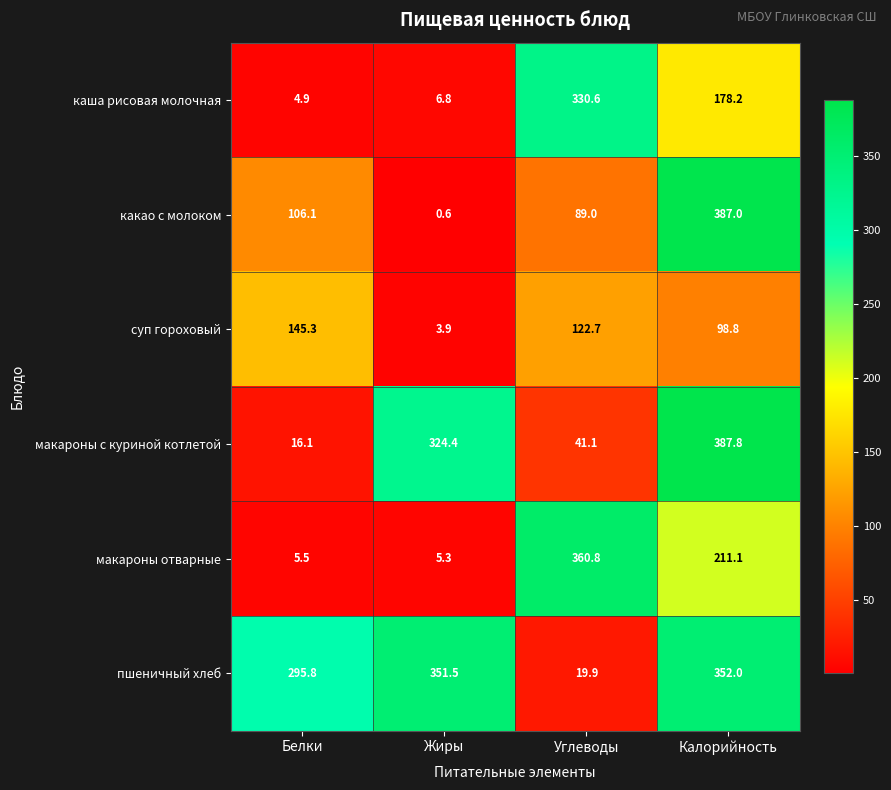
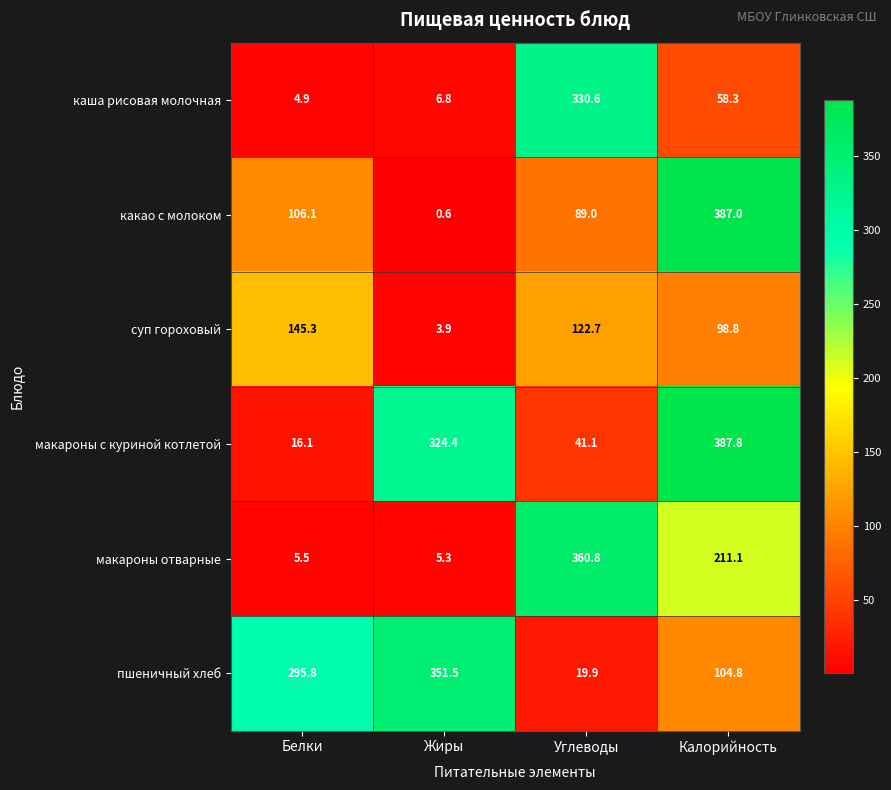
  {
    "каша рисовая молочная": {
      "Белки": 4.9,
      "Жиры": 6.8,
      "Углеводы": 330.6,
-     "Калорийность": 178.2
+     "Калорийность": 58.3
    },
    "какао с молоком": {
      "Белки": 106.1,
      "Жиры": 0.6,
      "Углеводы": 89.0,
      "Калорийность": 387.0
    },
    "суп гороховый": {
      "Белки": 145.3,
      "Жиры": 3.9,
      "Углеводы": 122.7,
      "Калорийность": 98.8
    },
    "макароны с куриной котлетой": {
      "Белки": 16.1,
      "Жиры": 324.4,
      "Углеводы": 41.1,
      "Калорийность": 387.8
    },
    "макароны отварные": {
      "Белки": 5.5,
      "Жиры": 5.3,
      "Углеводы": 360.8,
      "Калорийность": 211.1
    },
    "пшеничный хлеб": {
      "Белки": 295.8,
      "Жиры": 351.5,
      "Углеводы": 19.9,
-     "Калорийность": 352.0
+     "Калорийность": 104.8
    }
  }
